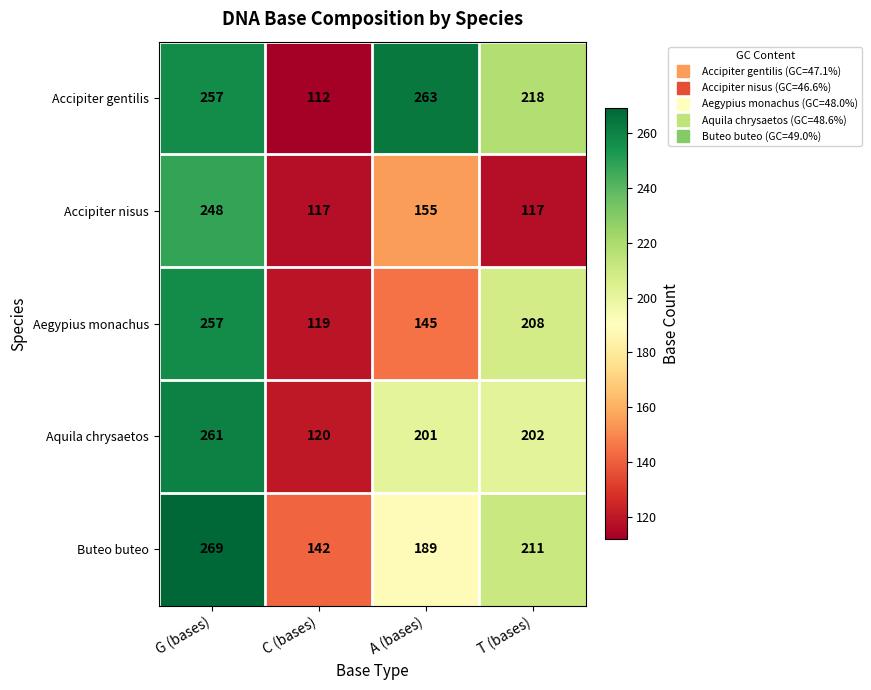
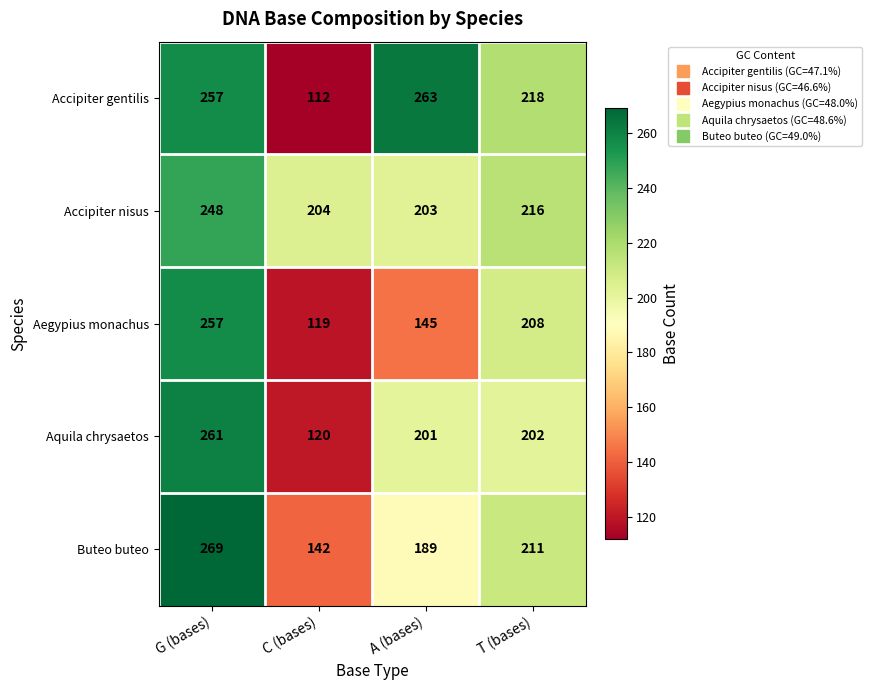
  {
    "Accipiter gentilis": {
      "G (bases)": 257,
      "C (bases)": 112,
      "A (bases)": 263,
      "T (bases)": 218
    },
    "Accipiter nisus": {
      "G (bases)": 248,
-     "C (bases)": 117,
-     "A (bases)": 155,
-     "T (bases)": 117
+     "C (bases)": 204,
+     "A (bases)": 203,
+     "T (bases)": 216
    },
    "Aegypius monachus": {
      "G (bases)": 257,
      "C (bases)": 119,
      "A (bases)": 145,
      "T (bases)": 208
    },
    "Aquila chrysaetos": {
      "G (bases)": 261,
      "C (bases)": 120,
      "A (bases)": 201,
      "T (bases)": 202
    },
    "Buteo buteo": {
      "G (bases)": 269,
      "C (bases)": 142,
      "A (bases)": 189,
      "T (bases)": 211
    }
  }
